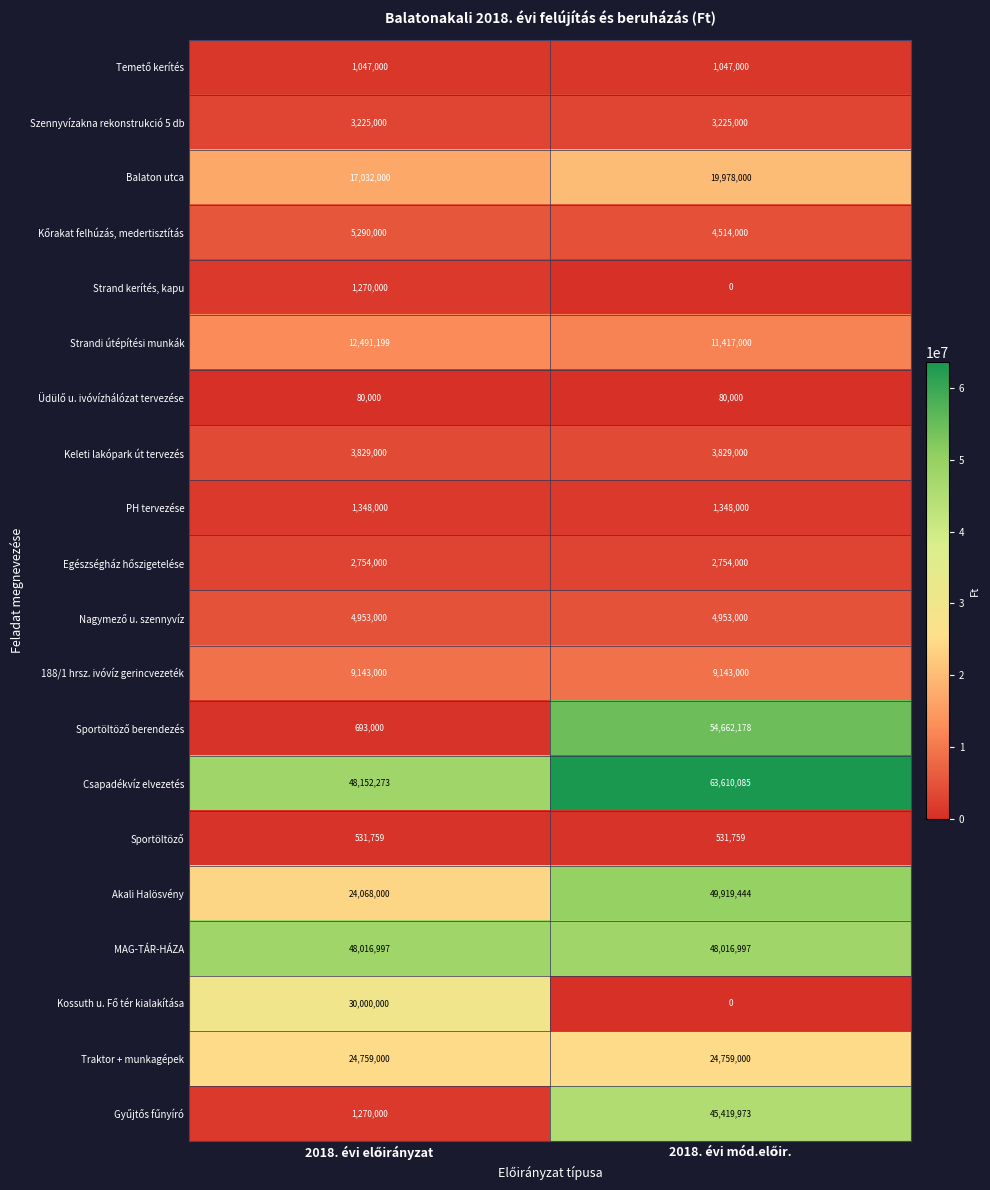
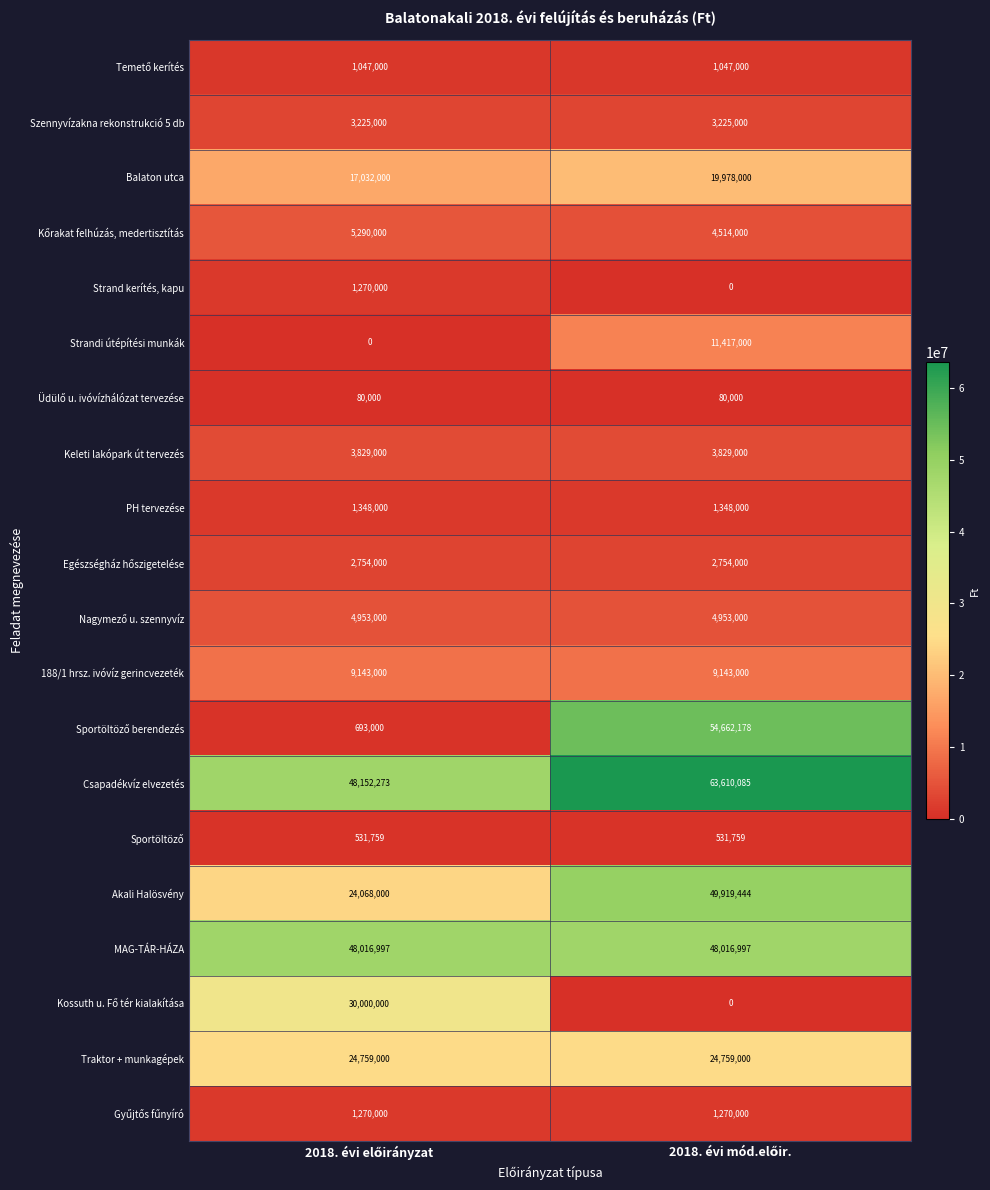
  {
    "Temető kerítés": {
      "2018. évi előirányzat": "1,047,000",
      "2018. évi mód.előir.": "1,047,000"
    },
    "Szennyvízakna rekonstrukció 5 db": {
      "2018. évi előirányzat": "3,225,000",
      "2018. évi mód.előir.": "3,225,000"
    },
    "Balaton utca": {
      "2018. évi előirányzat": "17,032,000",
      "2018. évi mód.előir.": "19,978,000"
    },
    "Kőrakat felhúzás, medertisztítás": {
      "2018. évi előirányzat": "5,290,000",
      "2018. évi mód.előir.": "4,514,000"
    },
    "Strand kerítés, kapu": {
      "2018. évi előirányzat": "1,270,000",
      "2018. évi mód.előir.": "0"
    },
    "Strandi útépítési munkák": {
-     "2018. évi előirányzat": "12,491,199",
+     "2018. évi előirányzat": "0",
      "2018. évi mód.előir.": "11,417,000"
    },
    "Üdülő u. ivóvízhálózat tervezése": {
      "2018. évi előirányzat": "80,000",
      "2018. évi mód.előir.": "80,000"
    },
    "Keleti lakópark út tervezés": {
      "2018. évi előirányzat": "3,829,000",
      "2018. évi mód.előir.": "3,829,000"
    },
    "PH tervezése": {
      "2018. évi előirányzat": "1,348,000",
      "2018. évi mód.előir.": "1,348,000"
    },
    "Egészségház hőszigetelése": {
      "2018. évi előirányzat": "2,754,000",
      "2018. évi mód.előir.": "2,754,000"
    },
    "Nagymező u. szennyvíz": {
      "2018. évi előirányzat": "4,953,000",
      "2018. évi mód.előir.": "4,953,000"
    },
    "188/1 hrsz. ivóvíz gerincvezeték": {
      "2018. évi előirányzat": "9,143,000",
      "2018. évi mód.előir.": "9,143,000"
    },
    "Sportöltöző berendezés": {
      "2018. évi előirányzat": "693,000",
      "2018. évi mód.előir.": "54,662,178"
    },
    "Csapadékvíz elvezetés": {
      "2018. évi előirányzat": "48,152,273",
      "2018. évi mód.előir.": "63,610,085"
    },
    "Sportöltöző": {
      "2018. évi előirányzat": "531,759",
      "2018. évi mód.előir.": "531,759"
    },
    "Akali Halösvény": {
      "2018. évi előirányzat": "24,068,000",
      "2018. évi mód.előir.": "49,919,444"
    },
    "MAG-TÁR-HÁZA": {
      "2018. évi előirányzat": "48,016,997",
      "2018. évi mód.előir.": "48,016,997"
    },
    "Kossuth u. Fő tér kialakítása": {
      "2018. évi előirányzat": "30,000,000",
      "2018. évi mód.előir.": "0"
    },
    "Traktor + munkagépek": {
      "2018. évi előirányzat": "24,759,000",
      "2018. évi mód.előir.": "24,759,000"
    },
    "Gyűjtős fűnyíró": {
      "2018. évi előirányzat": "1,270,000",
-     "2018. évi mód.előir.": "45,419,973"
+     "2018. évi mód.előir.": "1,270,000"
    }
  }
